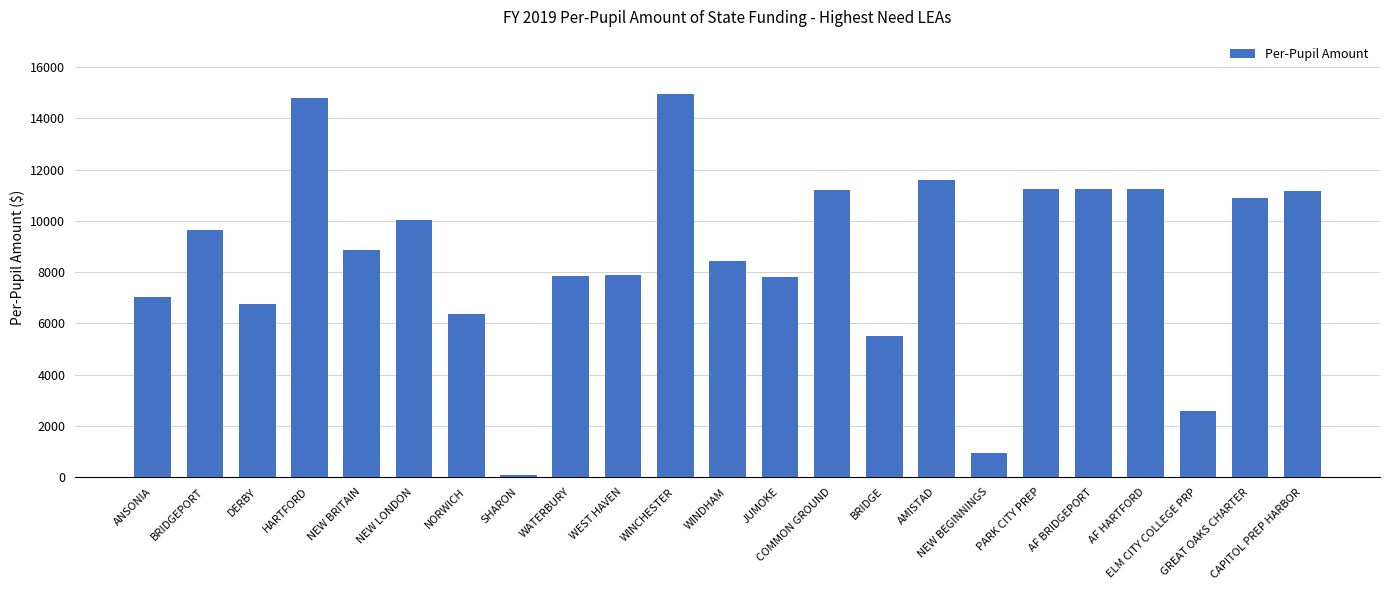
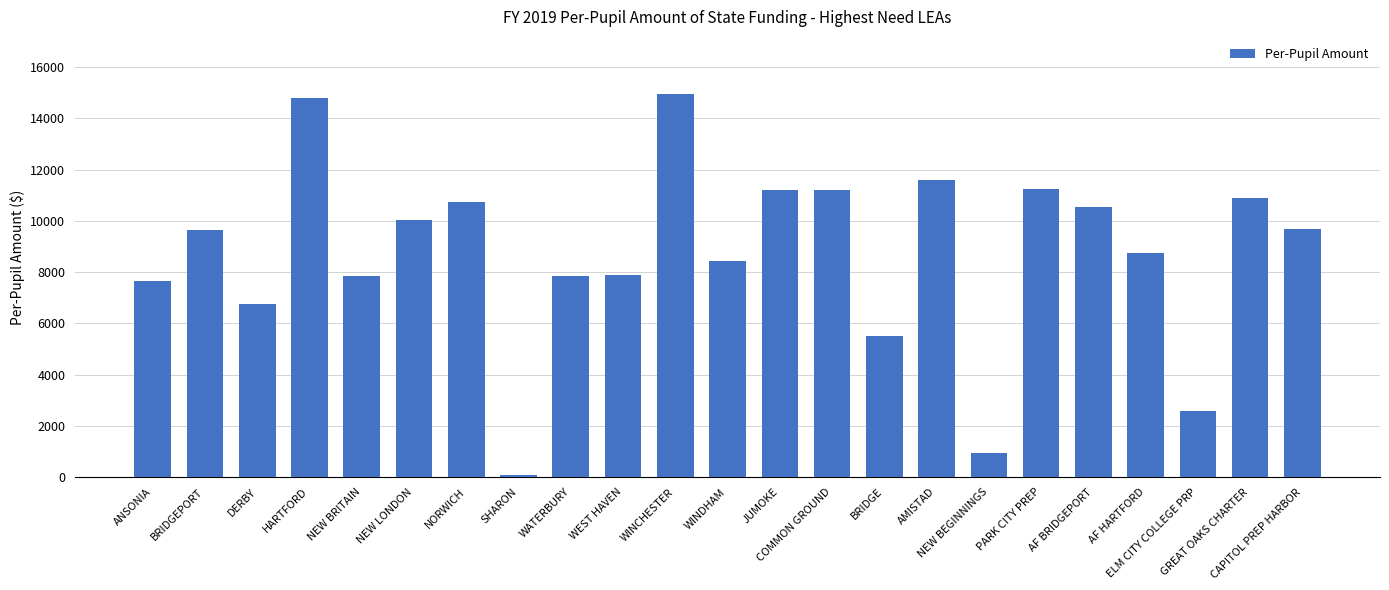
  {
-   "ANSONIA": 7000,
+   "ANSONIA": 7700,
    "BRIDGEPORT": 9700,
    "DERBY": 6700,
    "HARTFORD": 14800,
-   "NEW BRITAIN": 8900,
+   "NEW BRITAIN": 7800,
    "NEW LONDON": 10100,
-   "NORWICH": 6400,
+   "NORWICH": 10800,
    "WATERBURY": 7900,
    "WEST HAVEN": 7900,
    "WINCHESTER": 14900,
    "WINDHAM": 8400,
-   "JUMOKE": 7800,
+   "JUMOKE": 11200,
    "COMMON GROUND": 11200,
    "BRIDGE": 5500,
    "AMISTAD": 11600,
    "NEW BEGINNINGS": 900,
    "PARK CITY PREP": 11300,
-   "AF BRIDGEPORT": 11300,
-   "AF HARTFORD": 11300,
+   "AF BRIDGEPORT": 10500,
+   "AF HARTFORD": 8700,
    "ELM CITY COLLEGE PRP": 2600,
    "GREAT OAKS CHARTER": 10900,
-   "CAPITOL PREP HARBOR": 11200
+   "CAPITOL PREP HARBOR": 9700
  }
